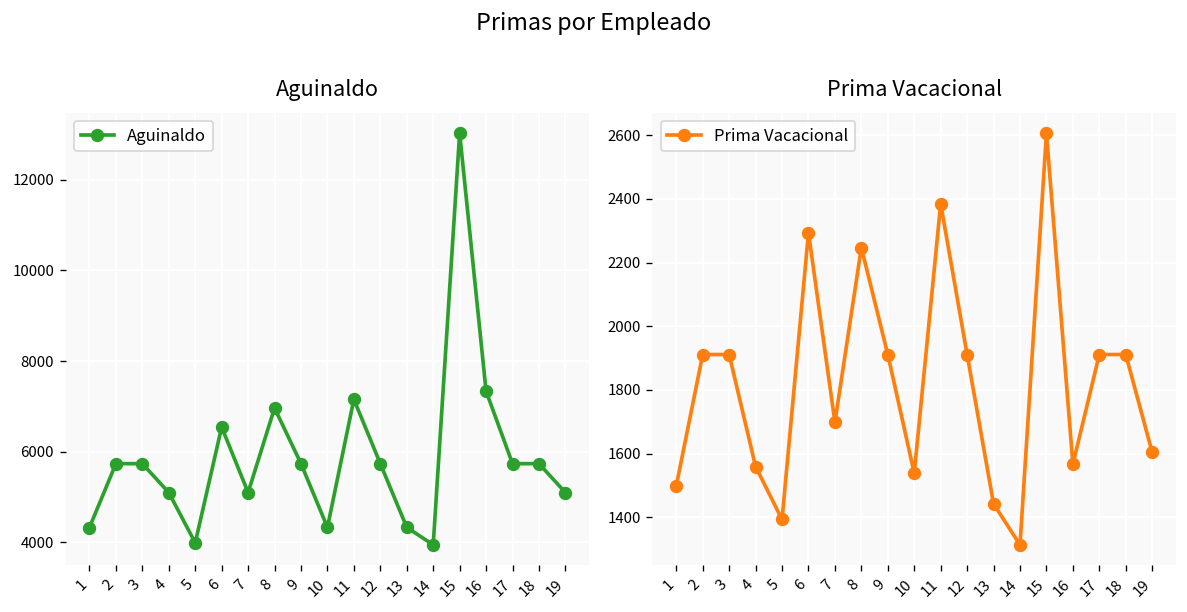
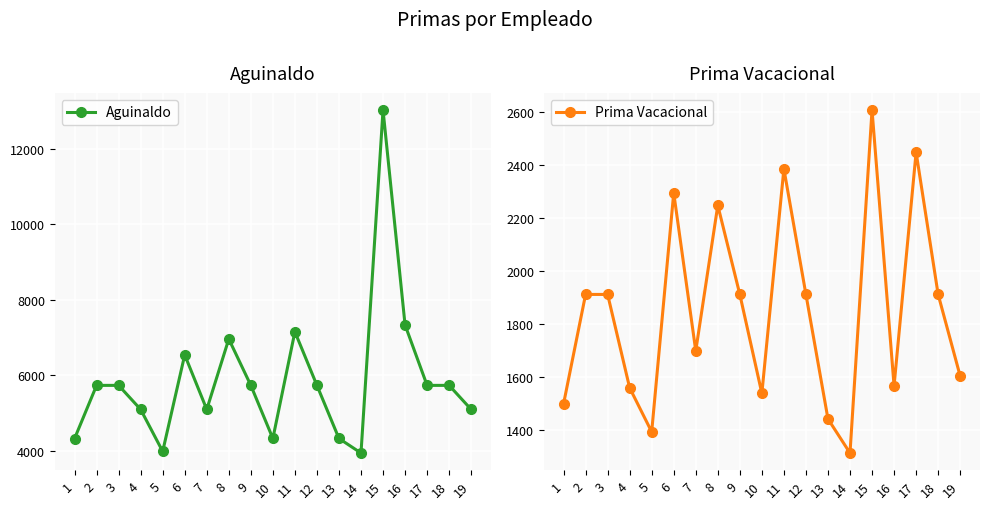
  {
    "Aguinaldo": {
      "1": 4300,
      "2": 5700,
      "3": 5700,
      "4": 5100,
      "5": 4000,
      "6": 6500,
      "7": 5100,
      "8": 7000,
      "9": 5700,
      "10": 4300,
      "11": 7200,
      "12": 5700,
      "13": 4300,
      "14": 3900,
      "15": 13000,
      "16": 7300,
      "17": 5700,
      "18": 5700,
      "19": 5100
    },
    "Prima Vacacional": {
      "1": 1500,
      "2": 1910,
      "3": 1910,
      "4": 1560,
      "5": 1390,
      "6": 2290,
      "7": 1700,
      "8": 2250,
      "9": 1910,
      "10": 1540,
      "11": 2380,
      "12": 1910,
      "13": 1440,
      "14": 1310,
      "15": 2610,
      "16": 1570,
-     "17": 1910,
+     "17": 2450,
      "18": 1910,
      "19": 1600
    }
  }
